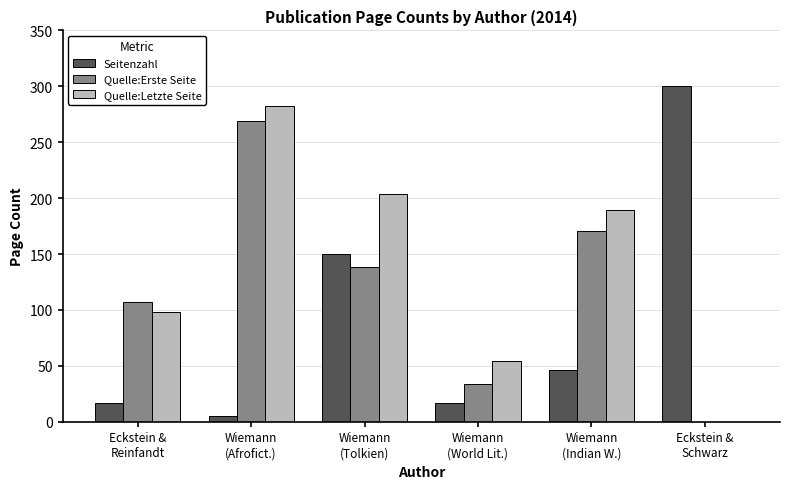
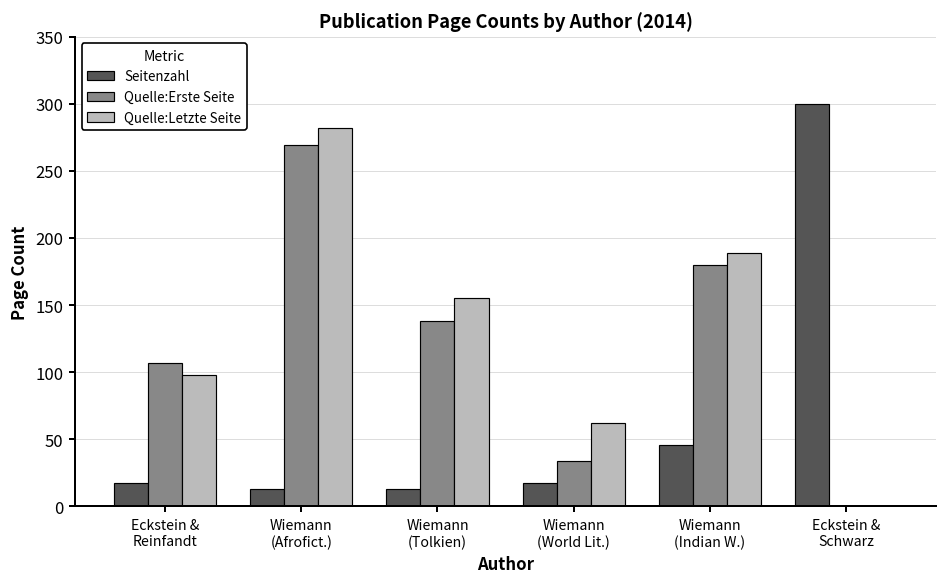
  {
    "Seitenzahl": {
      "Eckstein & Reinfandt": 17,
-     "Wiemann (Afrofict.)": 5,
-     "Wiemann (Tolkien)": 150,
+     "Wiemann (Afrofict.)": 13,
+     "Wiemann (Tolkien)": 13,
      "Wiemann (World Lit.)": 17,
      "Wiemann (Indian W.)": 46,
      "Eckstein & Schwarz": 300
    },
    "Quelle:Erste Seite": {
      "Eckstein & Reinfandt": 107,
      "Wiemann (Afrofict.)": 269,
      "Wiemann (Tolkien)": 138,
      "Wiemann (World Lit.)": 34,
-     "Wiemann (Indian W.)": 171,
+     "Wiemann (Indian W.)": 180,
      "Eckstein & Schwarz": 0
    },
    "Quelle:Letzte Seite": {
      "Eckstein & Reinfandt": 98,
      "Wiemann (Afrofict.)": 282,
-     "Wiemann (Tolkien)": 204,
-     "Wiemann (World Lit.)": 54,
+     "Wiemann (Tolkien)": 155,
+     "Wiemann (World Lit.)": 62,
      "Wiemann (Indian W.)": 189,
      "Eckstein & Schwarz": 0
    }
  }
